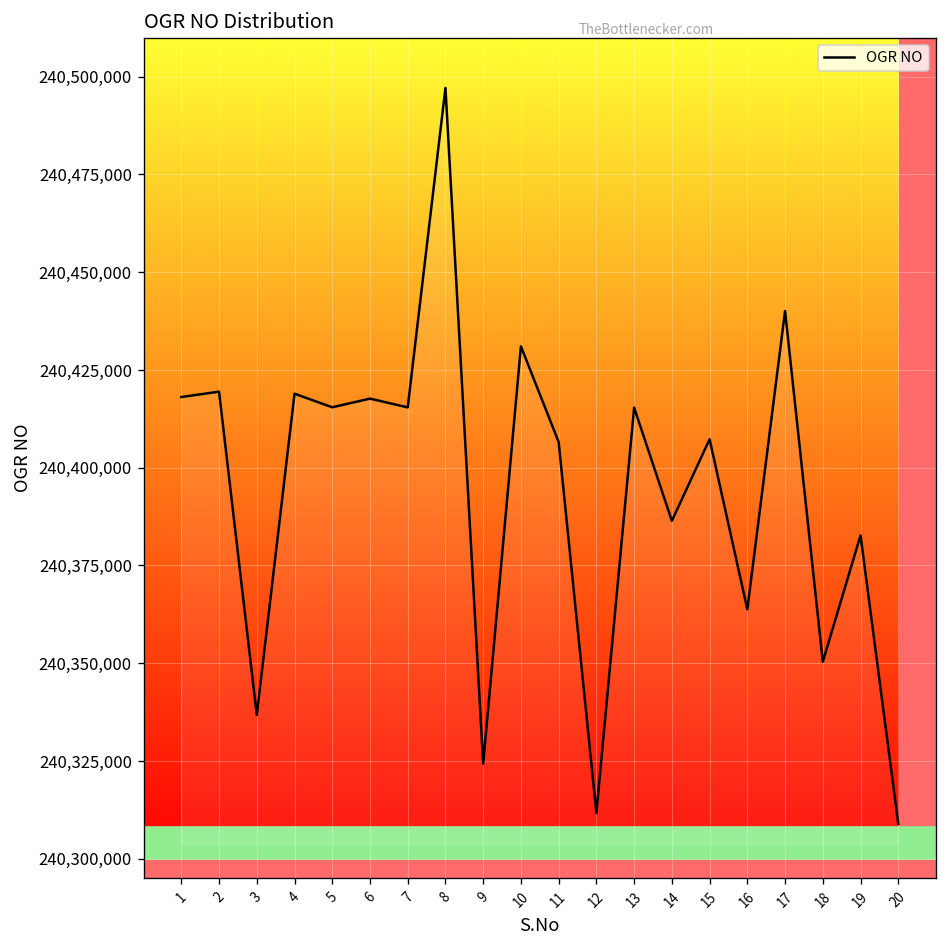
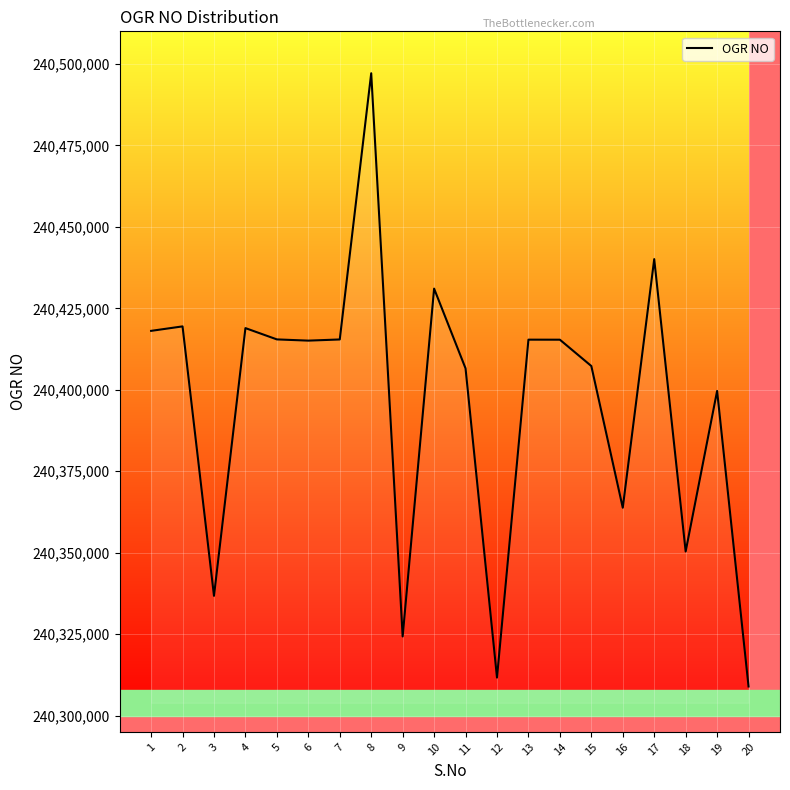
  {
    "1": "240,418,000",
    "2": "240,419,000",
    "3": "240,337,000",
    "4": "240,419,000",
    "5": "240,415,000",
-   "6": "240,418,000",
+   "6": "240,415,000",
    "7": "240,415,000",
    "8": "240,497,000",
    "9": "240,324,000",
    "10": "240,431,000",
    "11": "240,407,000",
    "12": "240,312,000",
    "13": "240,415,000",
-   "14": "240,386,000",
+   "14": "240,415,000",
    "15": "240,407,000",
    "16": "240,364,000",
    "17": "240,440,000",
    "18": "240,350,000",
-   "19": "240,383,000",
+   "19": "240,400,000",
    "20": "240,309,000"
  }
